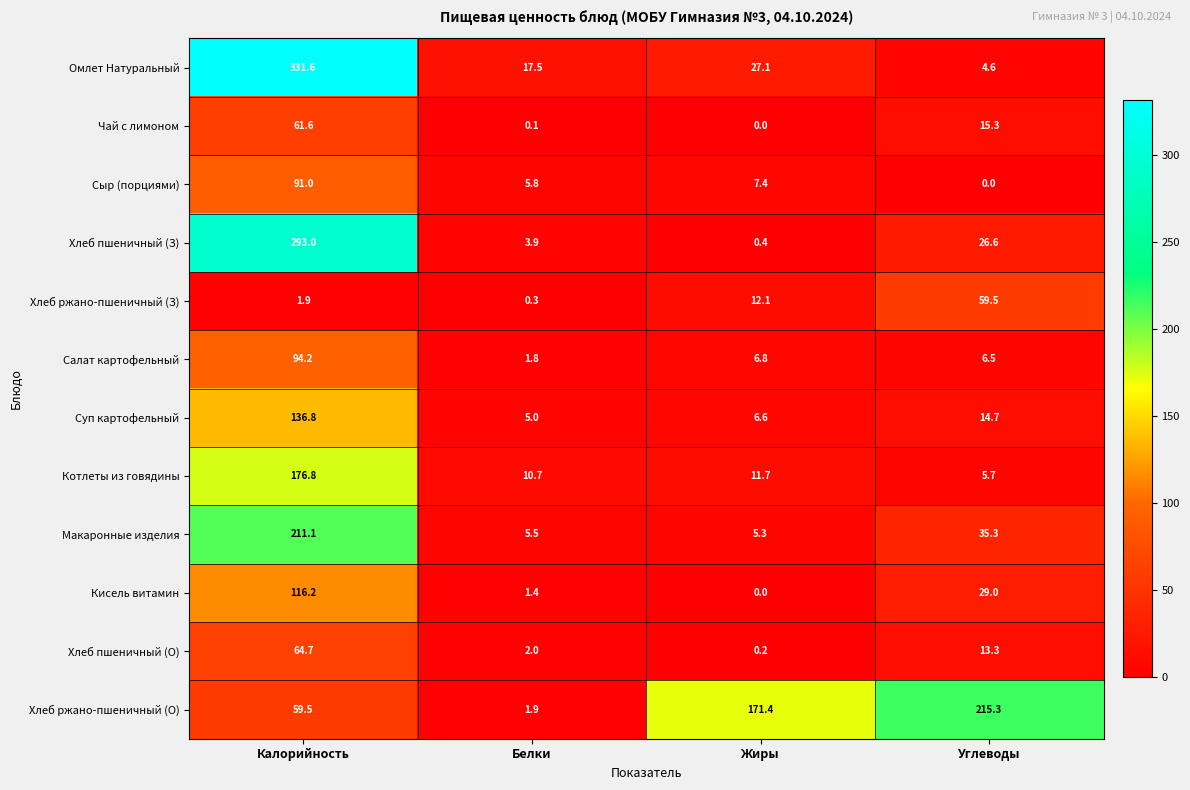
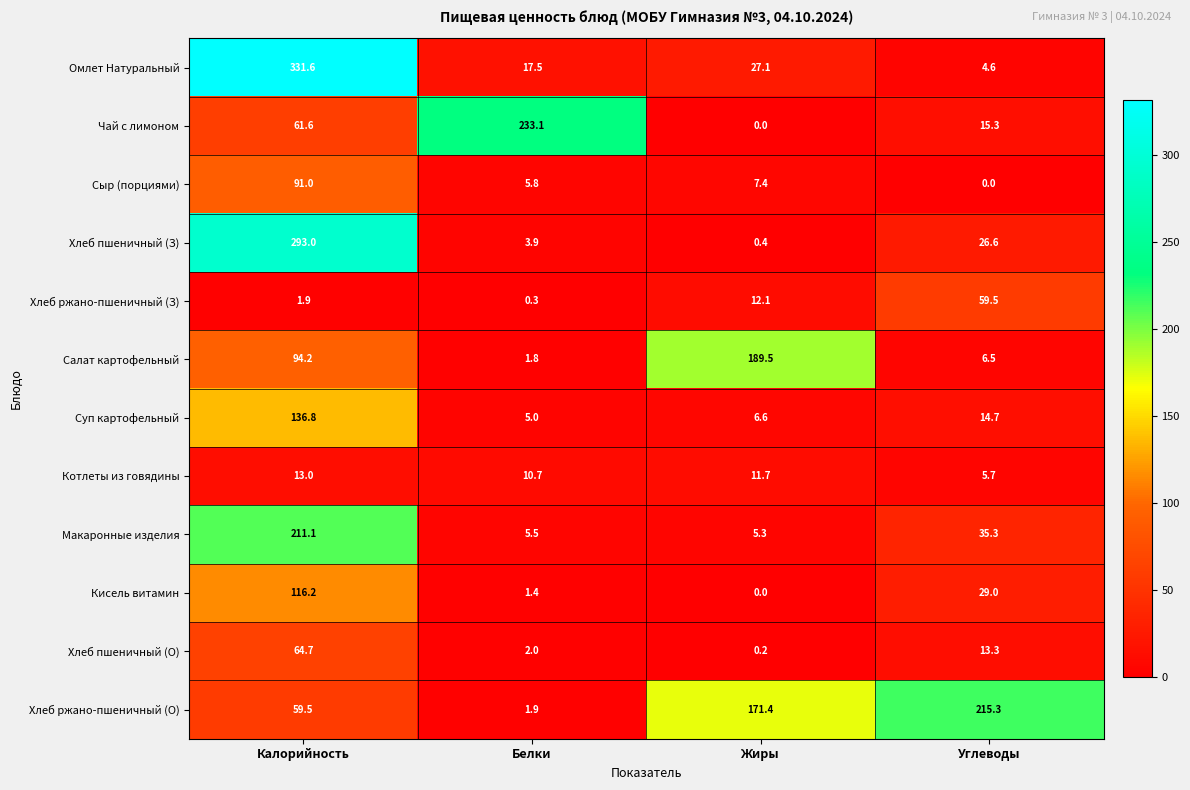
  {
    "Омлет Натуральный": {
      "Калорийность": 331.6,
      "Белки": 17.5,
      "Жиры": 27.1,
      "Углеводы": 4.6
    },
    "Чай с лимоном": {
      "Калорийность": 61.6,
-     "Белки": 0.1,
+     "Белки": 233.1,
      "Жиры": 0.0,
      "Углеводы": 15.3
    },
    "Сыр (порциями)": {
      "Калорийность": 91.0,
      "Белки": 5.8,
      "Жиры": 7.4,
      "Углеводы": 0.0
    },
    "Хлеб пшеничный (З)": {
      "Калорийность": 293.0,
      "Белки": 3.9,
      "Жиры": 0.4,
      "Углеводы": 26.6
    },
    "Хлеб ржано-пшеничный (З)": {
      "Калорийность": 1.9,
      "Белки": 0.3,
      "Жиры": 12.1,
      "Углеводы": 59.5
    },
    "Салат картофельный": {
      "Калорийность": 94.2,
      "Белки": 1.8,
-     "Жиры": 6.8,
+     "Жиры": 189.5,
      "Углеводы": 6.5
    },
    "Суп картофельный": {
      "Калорийность": 136.8,
      "Белки": 5.0,
      "Жиры": 6.6,
      "Углеводы": 14.7
    },
    "Котлеты из говядины": {
-     "Калорийность": 176.8,
+     "Калорийность": 13.0,
      "Белки": 10.7,
      "Жиры": 11.7,
      "Углеводы": 5.7
    },
    "Макаронные изделия": {
      "Калорийность": 211.1,
      "Белки": 5.5,
      "Жиры": 5.3,
      "Углеводы": 35.3
    },
    "Кисель витамин": {
      "Калорийность": 116.2,
      "Белки": 1.4,
      "Жиры": 0.0,
      "Углеводы": 29.0
    },
    "Хлеб пшеничный (О)": {
      "Калорийность": 64.7,
      "Белки": 2.0,
      "Жиры": 0.2,
      "Углеводы": 13.3
    },
    "Хлеб ржано-пшеничный (О)": {
      "Калорийность": 59.5,
      "Белки": 1.9,
      "Жиры": 171.4,
      "Углеводы": 215.3
    }
  }
